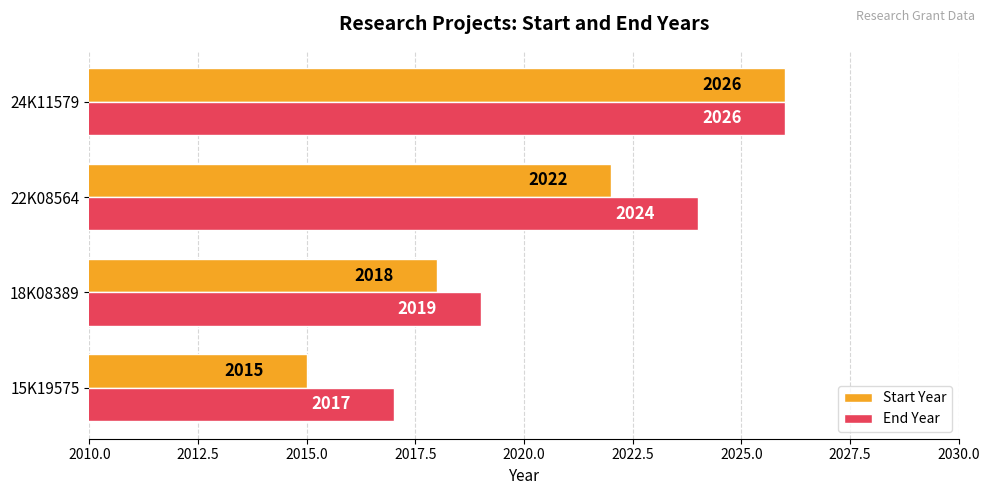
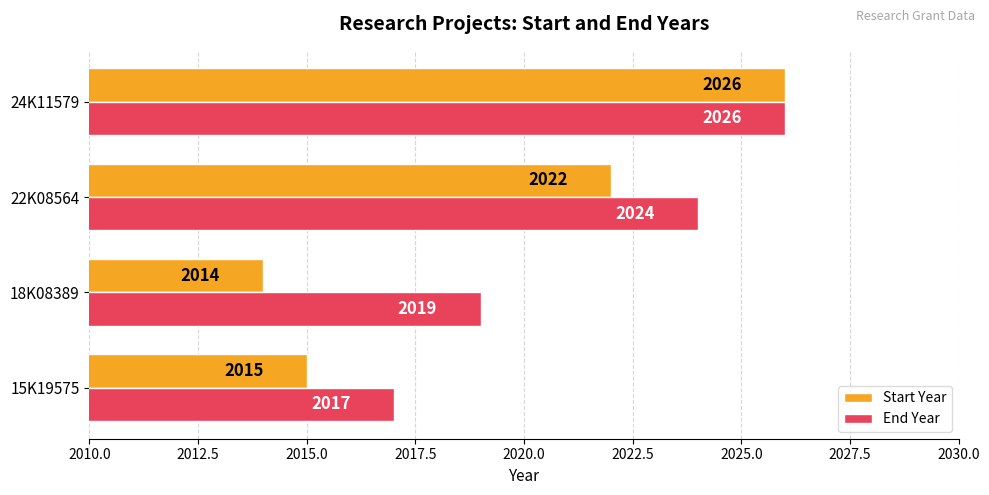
  {
    "Start Year": {
      "24K11579": 2026,
      "22K08564": 2022,
-     "18K08389": 2018,
+     "18K08389": 2014,
      "15K19575": 2015
    },
    "End Year": {
      "24K11579": 2026,
      "22K08564": 2024,
      "18K08389": 2019,
      "15K19575": 2017
    }
  }
